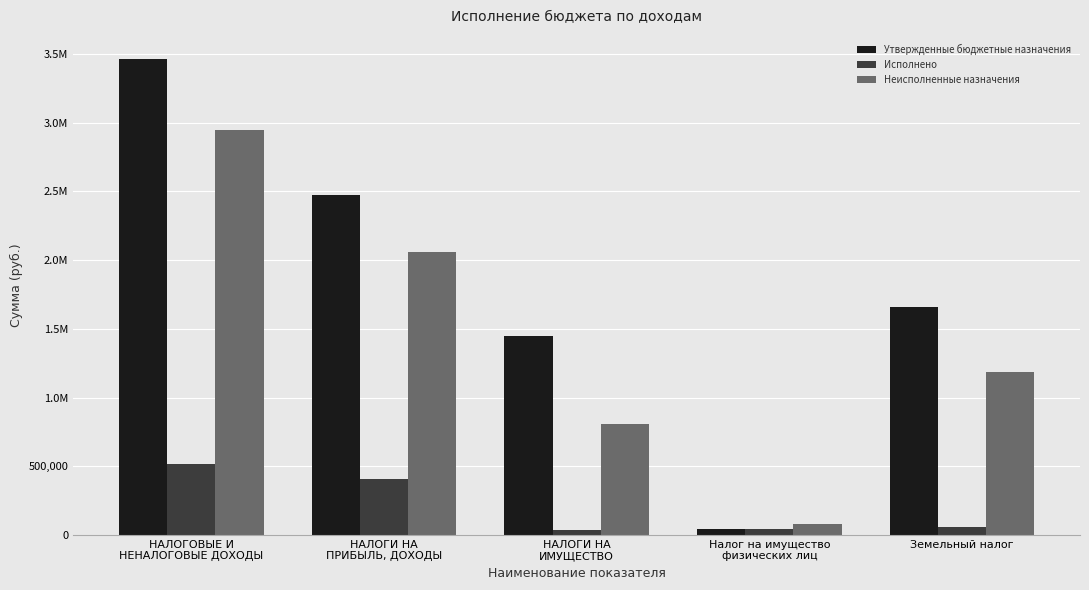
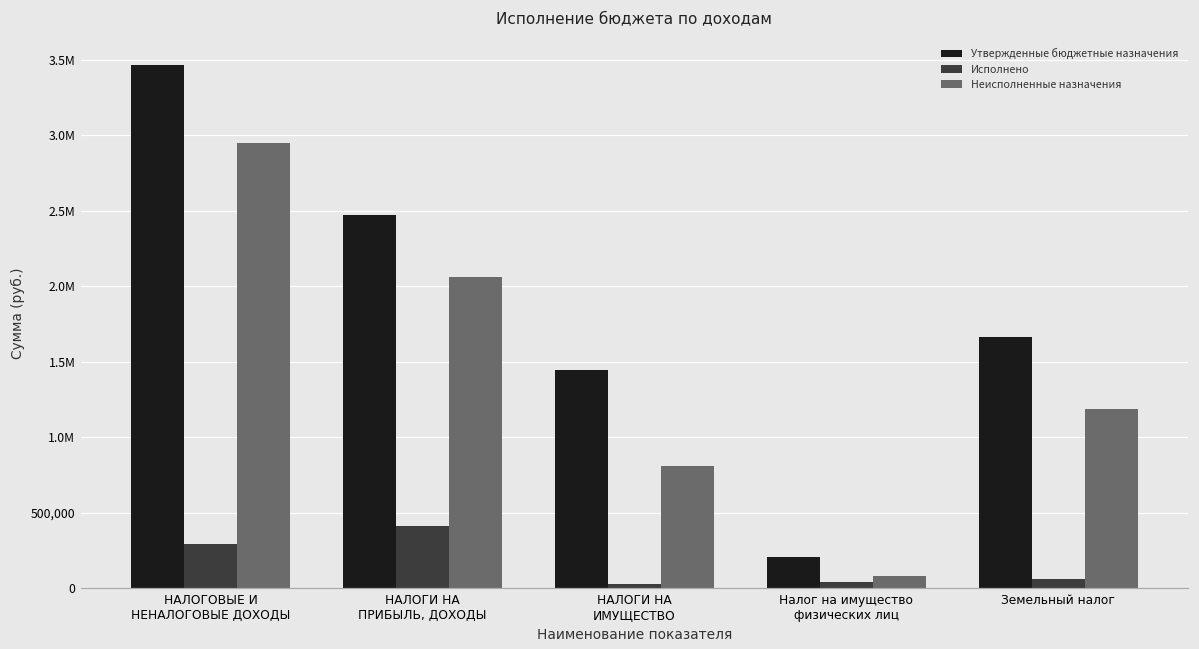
  {
    "Утвержденные бюджетные назначения": {
      "НАЛОГОВЫЕ И НЕНАЛОГОВЫЕ ДОХОДЫ": "3,470,000",
      "НАЛОГИ НА ПРИБЫЛЬ, ДОХОДЫ": "2,470,000",
      "НАЛОГИ НА ИМУЩЕСТВО": "1,450,000",
-     "Налог на имущество физических лиц": "50,000",
+     "Налог на имущество физических лиц": "210,000",
      "Земельный налог": "1,660,000"
    },
    "Исполнено": {
-     "НАЛОГОВЫЕ И НЕНАЛОГОВЫЕ ДОХОДЫ": "520,000",
+     "НАЛОГОВЫЕ И НЕНАЛОГОВЫЕ ДОХОДЫ": "290,000",
      "НАЛОГИ НА ПРИБЫЛЬ, ДОХОДЫ": "410,000",
      "НАЛОГИ НА ИМУЩЕСТВО": "30,000",
      "Налог на имущество физических лиц": "40,000",
      "Земельный налог": "60,000"
    },
    "Неисполненные назначения": {
      "НАЛОГОВЫЕ И НЕНАЛОГОВЫЕ ДОХОДЫ": "2,950,000",
      "НАЛОГИ НА ПРИБЫЛЬ, ДОХОДЫ": "2,060,000",
      "НАЛОГИ НА ИМУЩЕСТВО": "810,000",
      "Налог на имущество физических лиц": "80,000",
      "Земельный налог": "1,190,000"
    }
  }
